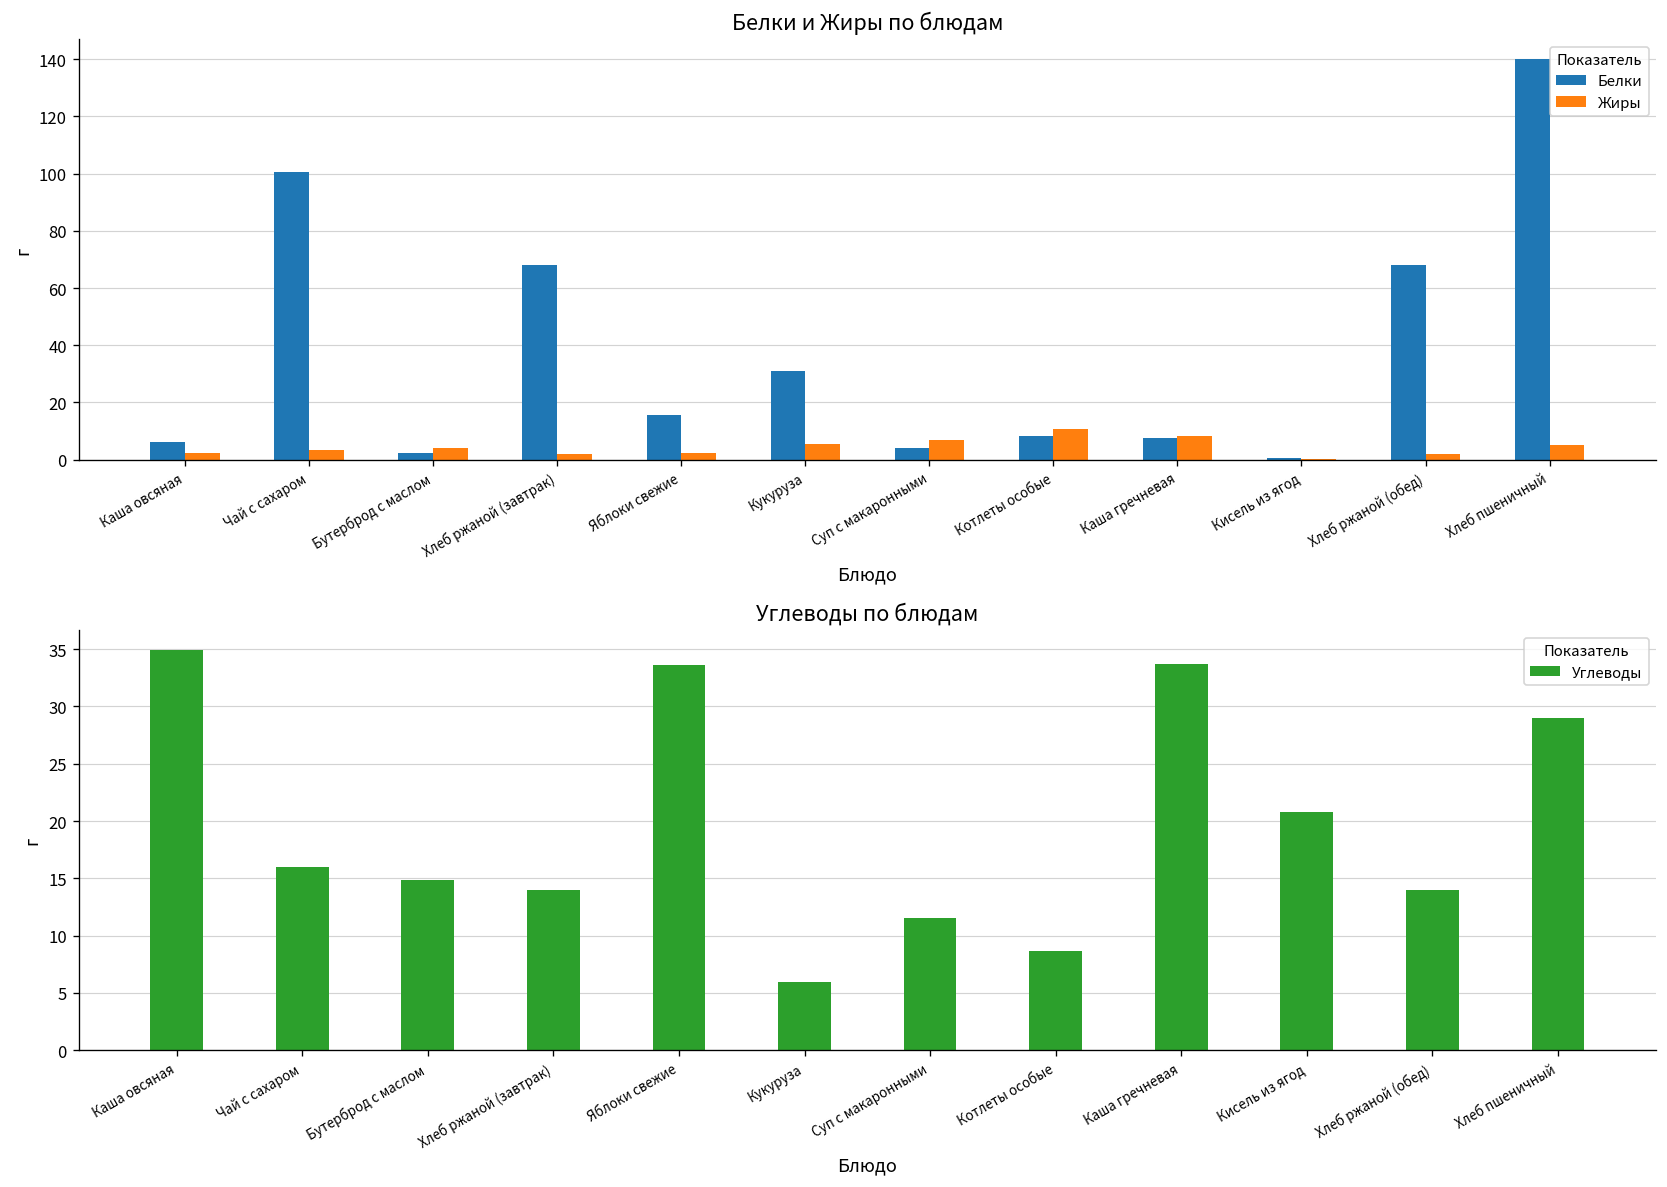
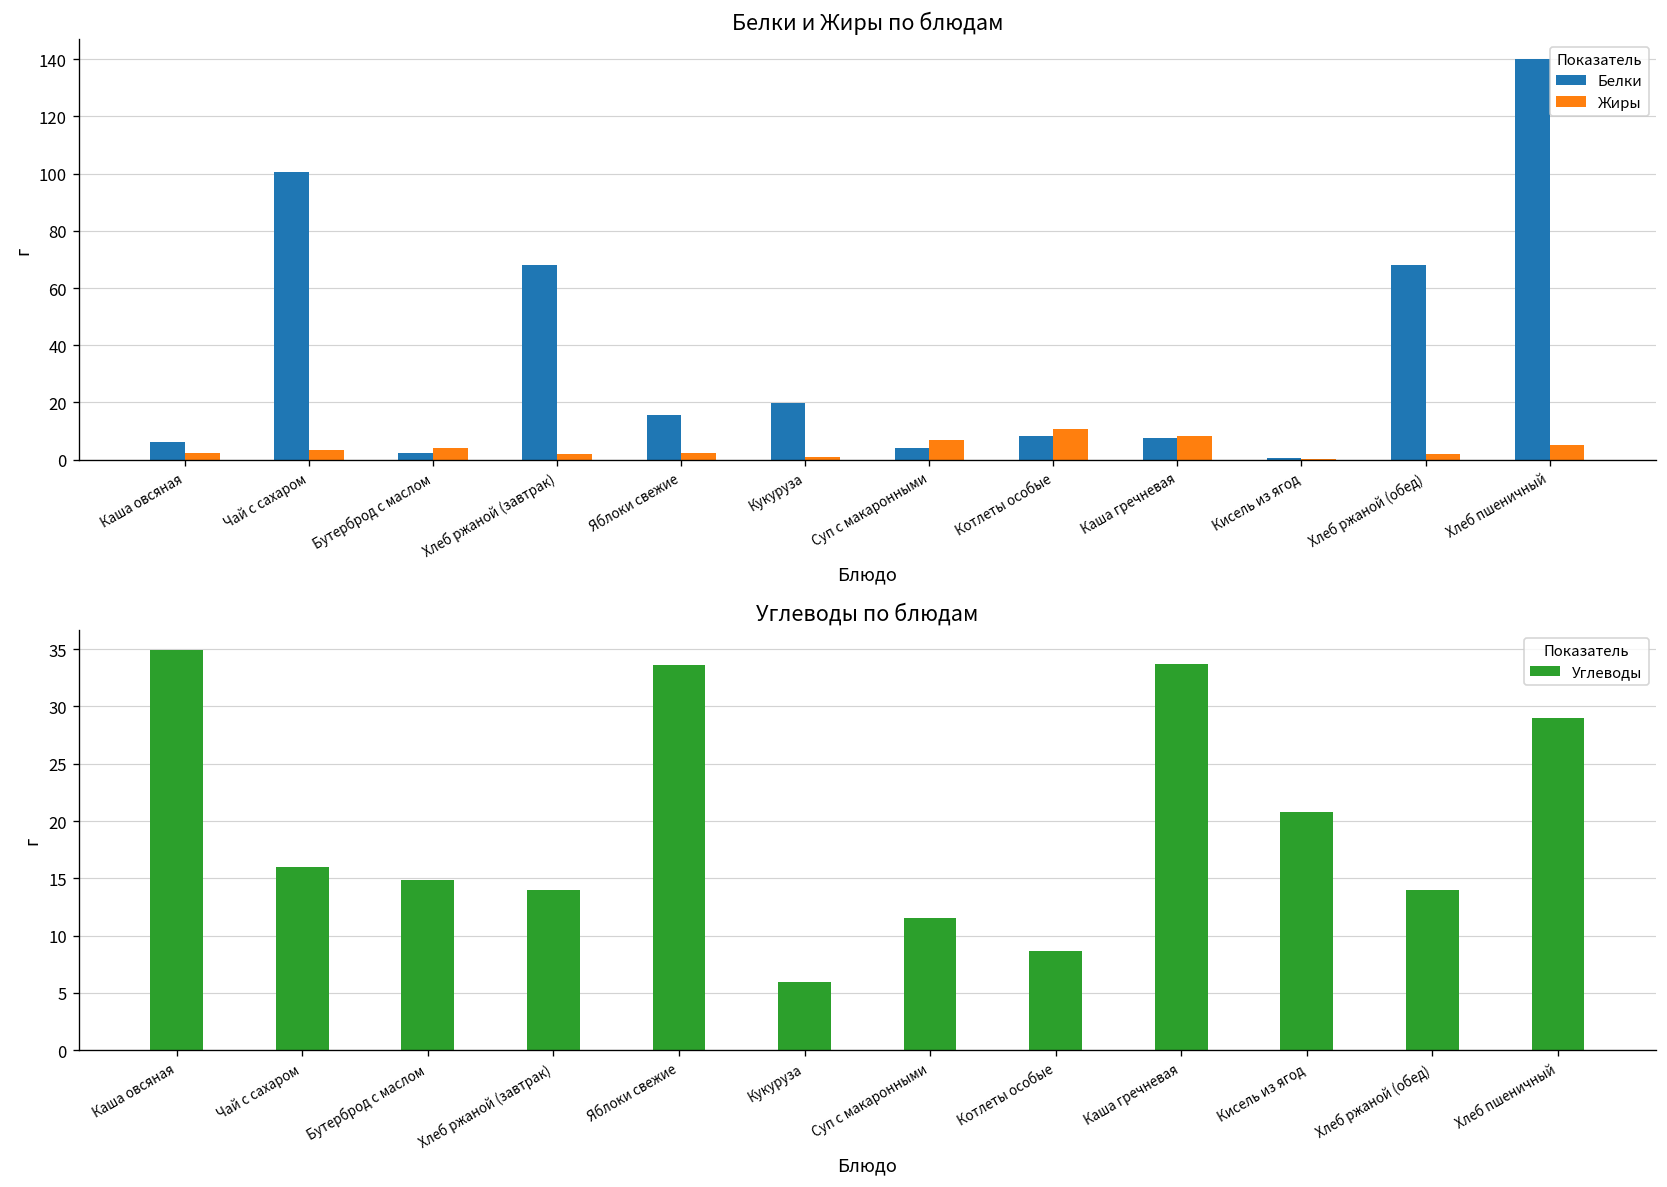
  {
    "Белки и Жиры по блюдам": {
      "Белки": {
        "Каша овсяная": 6,
        "Чай с сахаром": 101,
        "Бутерброд с маслом": 2,
        "Хлеб ржаной (завтрак)": 68,
        "Яблоки свежие": 16,
-       "Кукуруза": 31,
+       "Кукуруза": 20,
        "Суп с макаронными": 4,
        "Котлеты особые": 8,
        "Каша гречневая": 8,
        "Хлеб ржаной (обед)": 68,
        "Хлеб пшеничный": 140
      },
      "Жиры": {
        "Каша овсяная": 2,
        "Чай с сахаром": 3,
        "Бутерброд с маслом": 4,
        "Хлеб ржаной (завтрак)": 2,
        "Яблоки свежие": 2,
-       "Кукуруза": 6,
+       "Кукуруза": 1,
        "Суп с макаронными": 7,
        "Котлеты особые": 11,
        "Каша гречневая": 8,
        "Хлеб ржаной (обед)": 2,
        "Хлеб пшеничный": 5
      }
    },
    "Углеводы по блюдам": {
      "Каша овсяная": 35,
      "Чай с сахаром": 16,
      "Бутерброд с маслом": 15,
      "Хлеб ржаной (завтрак)": 14,
      "Яблоки свежие": 34,
      "Кукуруза": 6,
      "Суп с макаронными": 12,
      "Котлеты особые": 9,
      "Каша гречневая": 34,
      "Кисель из ягод": 21,
      "Хлеб ржаной (обед)": 14,
      "Хлеб пшеничный": 29
    }
  }
